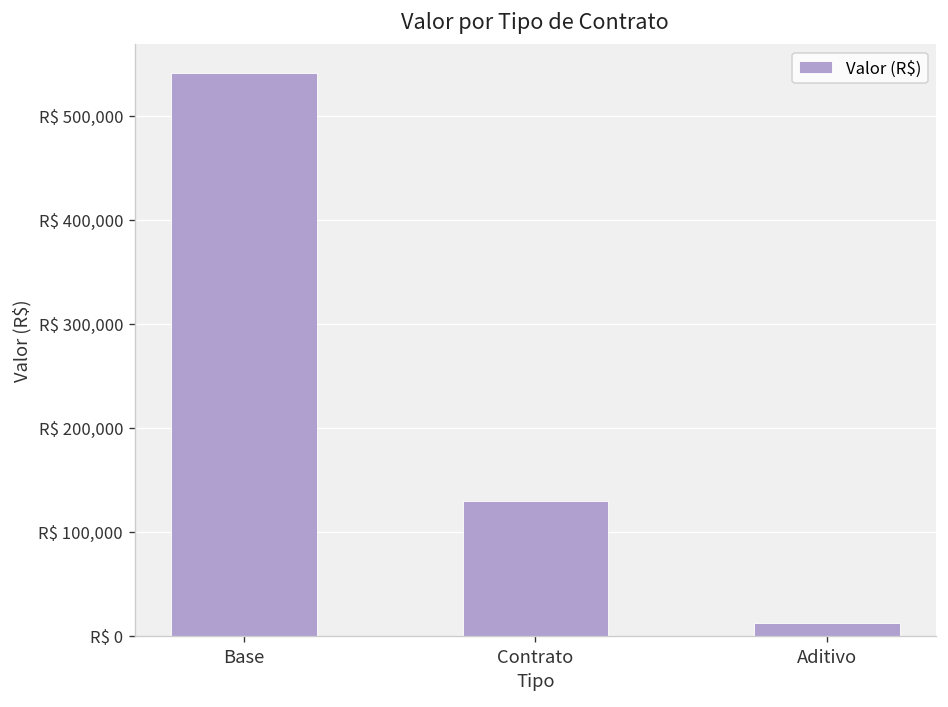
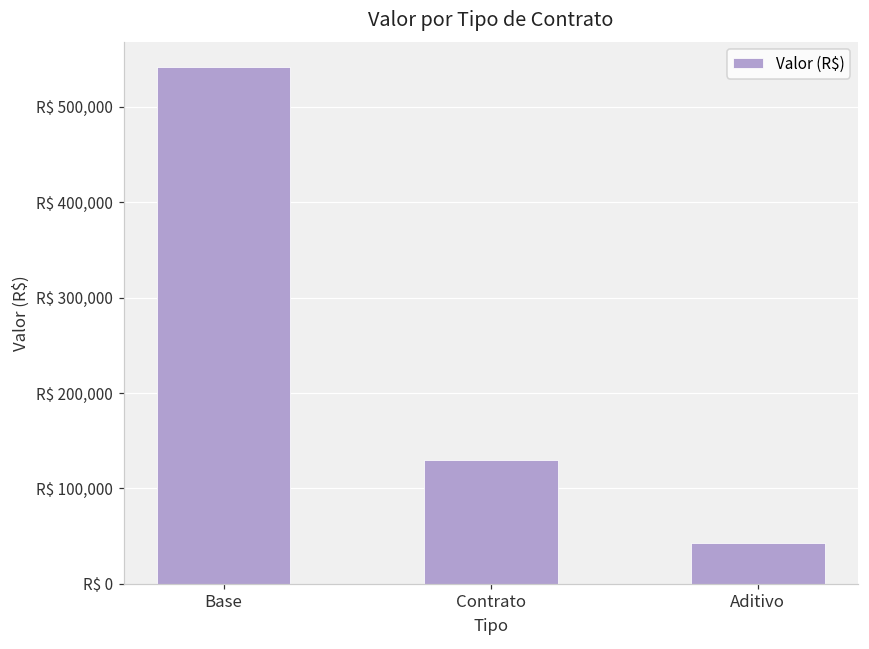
  {
    "Base": "R$ 540,000",
    "Contrato": "R$ 130,000",
-   "Aditivo": "R$ 10,000"
+   "Aditivo": "R$ 40,000"
  }
